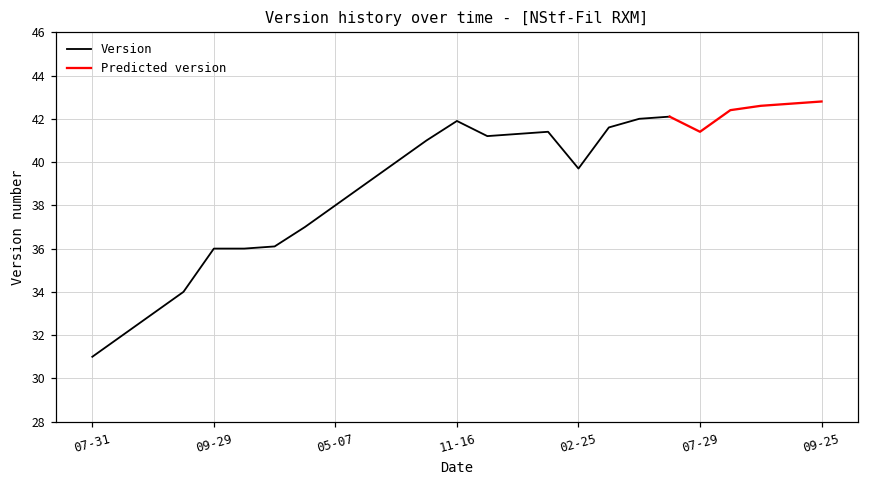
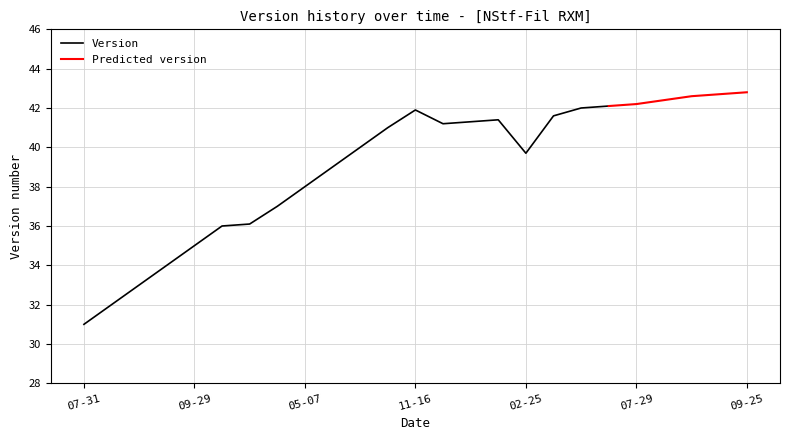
  {
    "Version": {
      "07-31": 31,
-     "09-29": 36,
+     "09-29": 35,
      "05-07": 38,
      "11-16": 42,
      "02-25": 39.7
    },
    "Predicted version": {
-     "07-29": 41.4,
+     "07-29": 42.2,
      "09-25": 42.8
    }
  }
